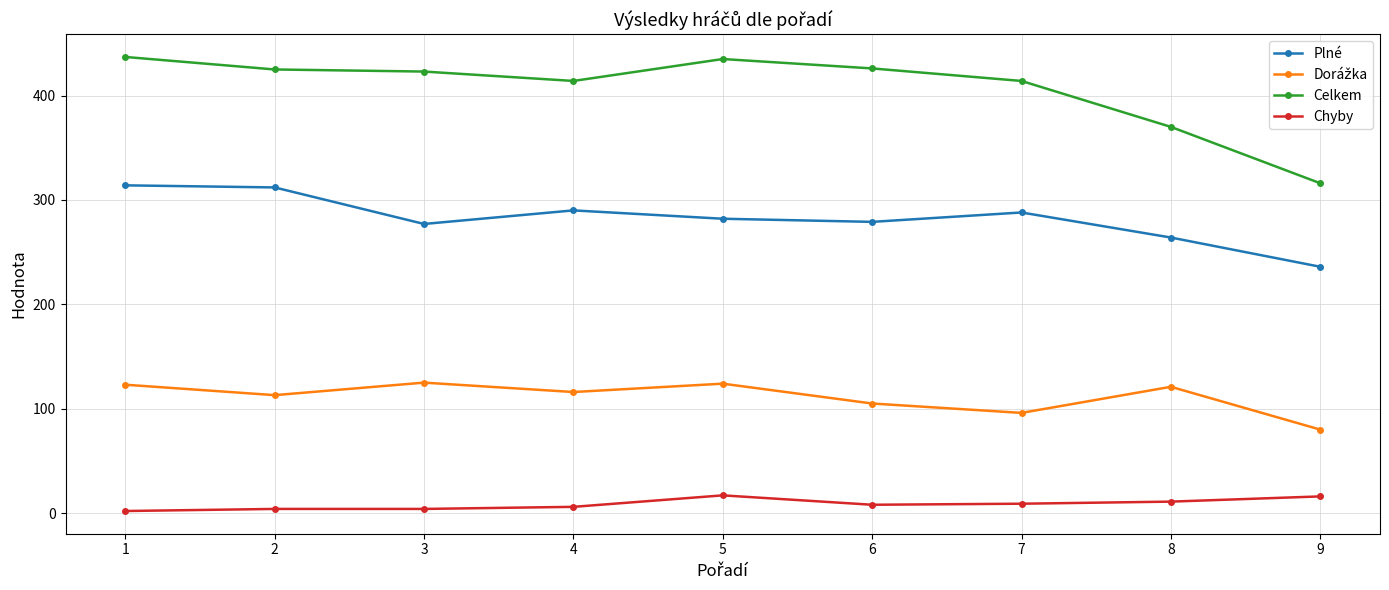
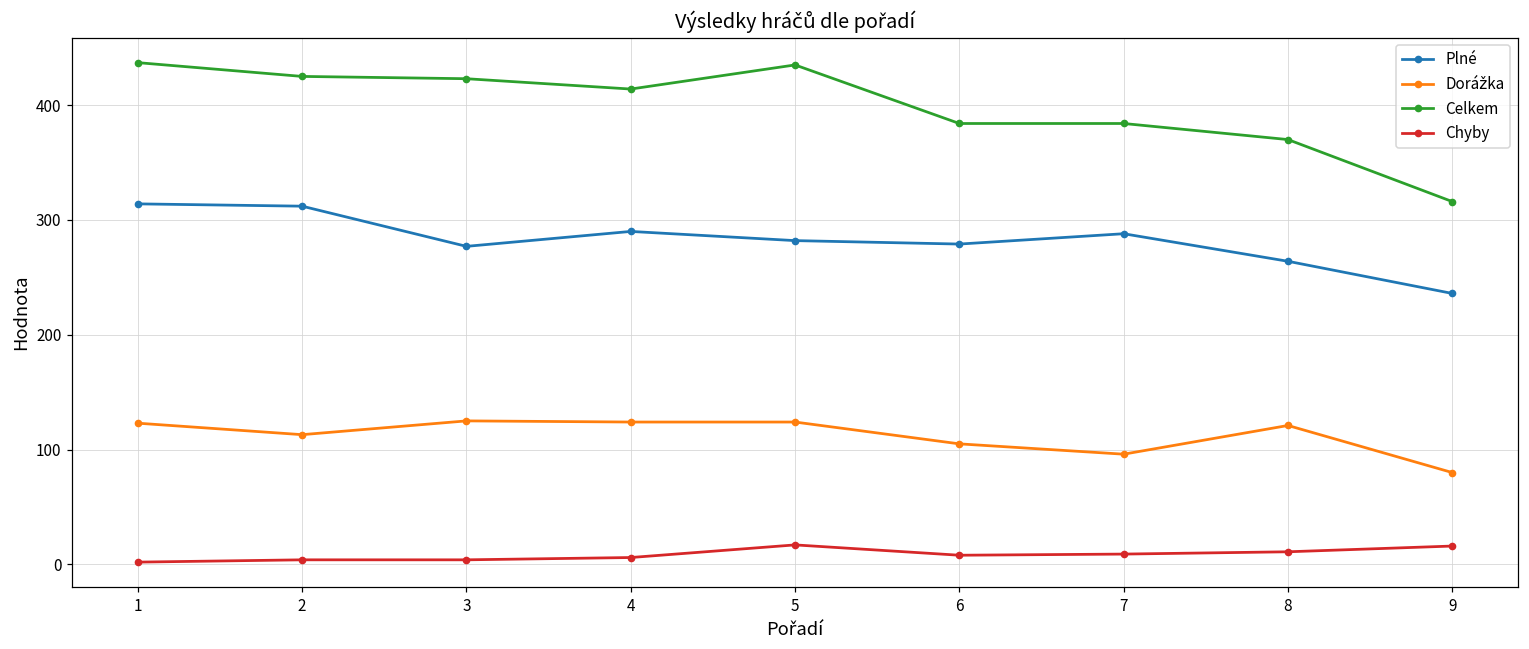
  {
    "Plné": {
      "1": 314,
      "2": 312,
      "3": 277,
      "4": 290,
      "5": 282,
      "6": 279,
      "7": 288,
      "8": 264,
      "9": 236
    },
    "Dorážka": {
      "1": 123,
      "2": 113,
      "3": 125,
-     "4": 116,
+     "4": 124,
      "5": 124,
      "6": 105,
      "7": 96,
      "8": 121,
      "9": 80
    },
    "Celkem": {
      "1": 437,
      "2": 425,
      "3": 423,
      "4": 414,
      "5": 435,
-     "6": 426,
-     "7": 414,
+     "6": 384,
+     "7": 384,
      "8": 370,
      "9": 316
    },
    "Chyby": {
      "1": 2,
      "2": 4,
      "3": 4,
      "4": 6,
      "5": 17,
      "6": 8,
      "7": 9,
      "8": 11,
      "9": 16
    }
  }
